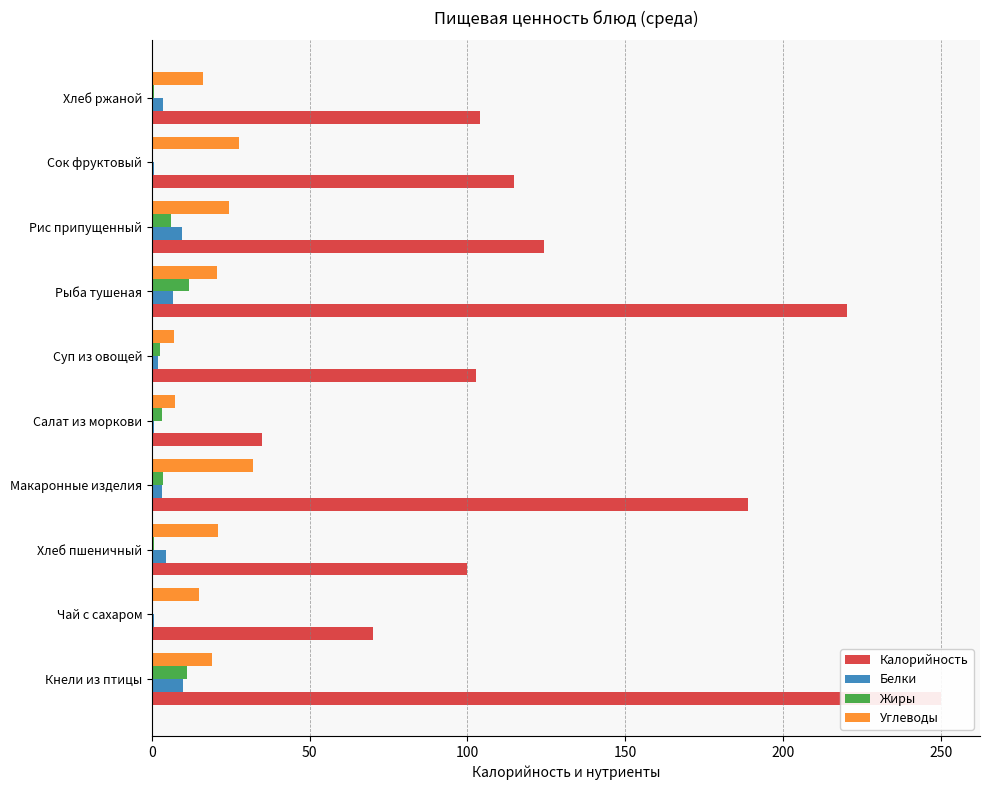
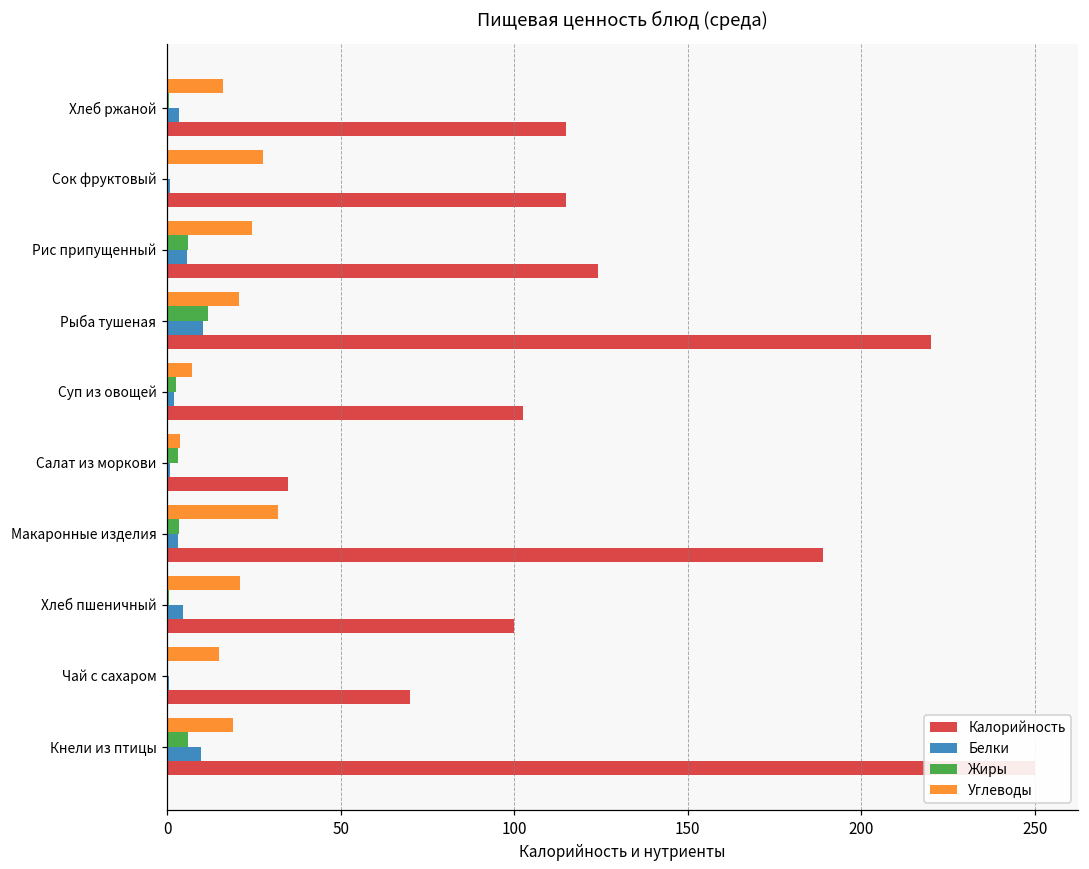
  {
    "Калорийность": {
-     "Хлеб ржаной": 104,
+     "Хлеб ржаной": 115,
      "Сок фруктовый": 115,
      "Рис припущенный": 124,
      "Рыба тушеная": 220,
      "Суп из овощей": 103,
      "Салат из моркови": 35,
      "Макаронные изделия": 189,
      "Хлеб пшеничный": 100,
      "Чай с сахаром": 70
    },
    "Белки": {
      "Хлеб ржаной": 3,
-     "Рис припущенный": 10,
-     "Рыба тушеная": 7,
+     "Рис припущенный": 6,
+     "Рыба тушеная": 10,
      "Суп из овощей": 2,
      "Макаронные изделия": 3,
      "Хлеб пшеничный": 5,
      "Кнели из птицы": 10
    },
    "Жиры": {
      "Рис припущенный": 6,
      "Рыба тушеная": 12,
      "Суп из овощей": 3,
      "Салат из моркови": 3,
      "Макаронные изделия": 3,
-     "Кнели из птицы": 11
+     "Кнели из птицы": 6
    },
    "Углеводы": {
      "Хлеб ржаной": 16,
      "Сок фруктовый": 28,
      "Рис припущенный": 24,
      "Рыба тушеная": 21,
      "Суп из овощей": 7,
-     "Салат из моркови": 7,
+     "Салат из моркови": 4,
      "Макаронные изделия": 32,
      "Хлеб пшеничный": 21,
      "Чай с сахаром": 15,
      "Кнели из птицы": 19
    }
  }
